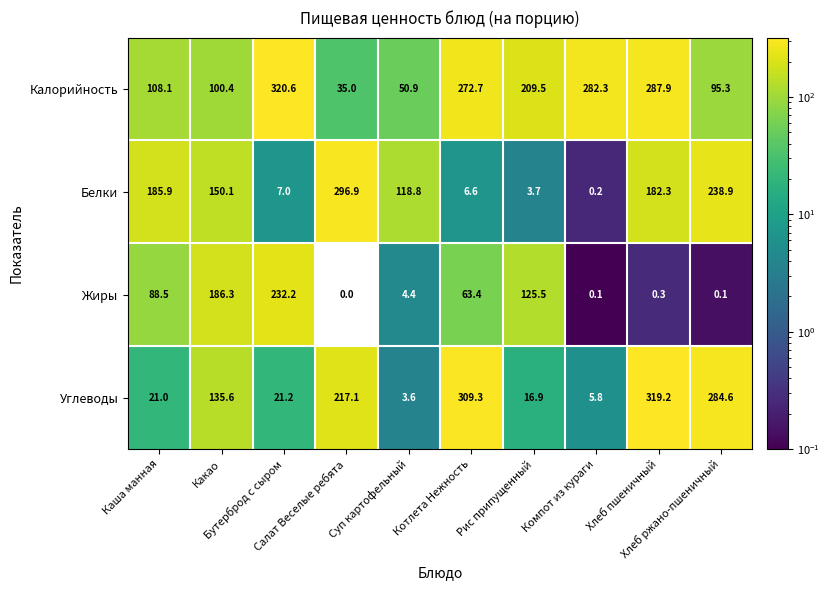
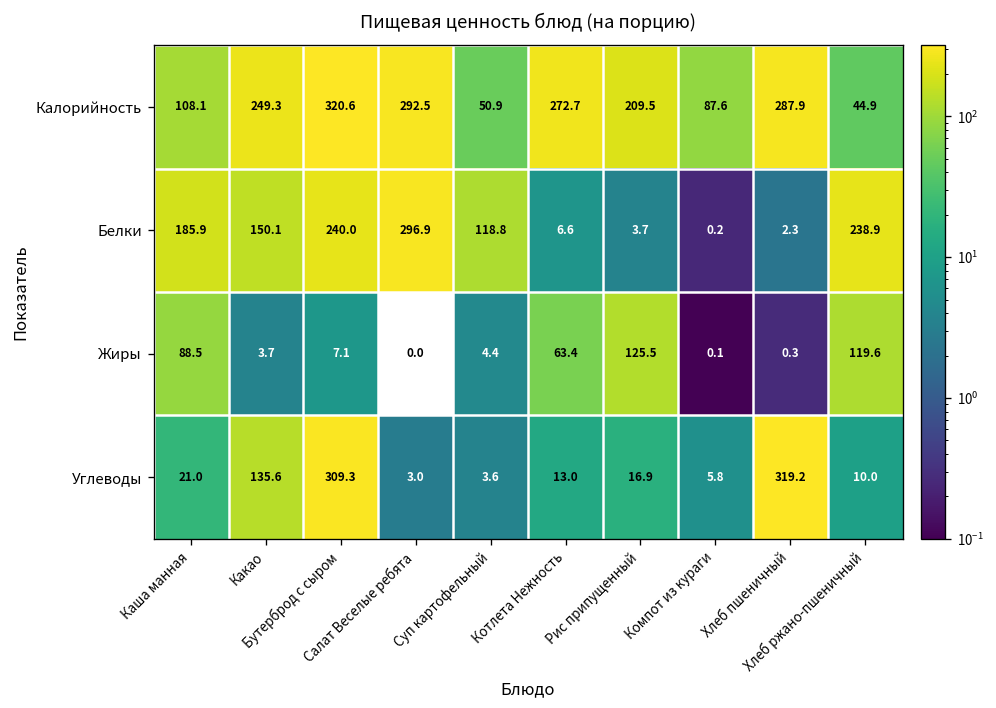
  {
    "Калорийность": {
      "Каша манная": 108.1,
-     "Какао": 100.4,
+     "Какао": 249.3,
      "Бутерброд с сыром": 320.6,
-     "Салат Веселые ребята": 35.0,
+     "Салат Веселые ребята": 292.5,
      "Суп картофельный": 50.9,
      "Котлета Нежность": 272.7,
      "Рис припущенный": 209.5,
-     "Компот из кураги": 282.3,
+     "Компот из кураги": 87.6,
      "Хлеб пшеничный": 287.9,
-     "Хлеб ржано-пшеничный": 95.3
+     "Хлеб ржано-пшеничный": 44.9
    },
    "Белки": {
      "Каша манная": 185.9,
      "Какао": 150.1,
-     "Бутерброд с сыром": 7.0,
+     "Бутерброд с сыром": 240.0,
      "Салат Веселые ребята": 296.9,
      "Суп картофельный": 118.8,
      "Котлета Нежность": 6.6,
      "Рис припущенный": 3.7,
      "Компот из кураги": 0.2,
-     "Хлеб пшеничный": 182.3,
+     "Хлеб пшеничный": 2.3,
      "Хлеб ржано-пшеничный": 238.9
    },
    "Жиры": {
      "Каша манная": 88.5,
-     "Какао": 186.3,
-     "Бутерброд с сыром": 232.2,
+     "Какао": 3.7,
+     "Бутерброд с сыром": 7.1,
      "Салат Веселые ребята": 0.0,
      "Суп картофельный": 4.4,
      "Котлета Нежность": 63.4,
      "Рис припущенный": 125.5,
      "Компот из кураги": 0.1,
      "Хлеб пшеничный": 0.3,
-     "Хлеб ржано-пшеничный": 0.1
+     "Хлеб ржано-пшеничный": 119.6
    },
    "Углеводы": {
      "Каша манная": 21.0,
      "Какао": 135.6,
-     "Бутерброд с сыром": 21.2,
-     "Салат Веселые ребята": 217.1,
+     "Бутерброд с сыром": 309.3,
+     "Салат Веселые ребята": 3.0,
      "Суп картофельный": 3.6,
-     "Котлета Нежность": 309.3,
+     "Котлета Нежность": 13.0,
      "Рис припущенный": 16.9,
      "Компот из кураги": 5.8,
      "Хлеб пшеничный": 319.2,
-     "Хлеб ржано-пшеничный": 284.6
+     "Хлеб ржано-пшеничный": 10.0
    }
  }
